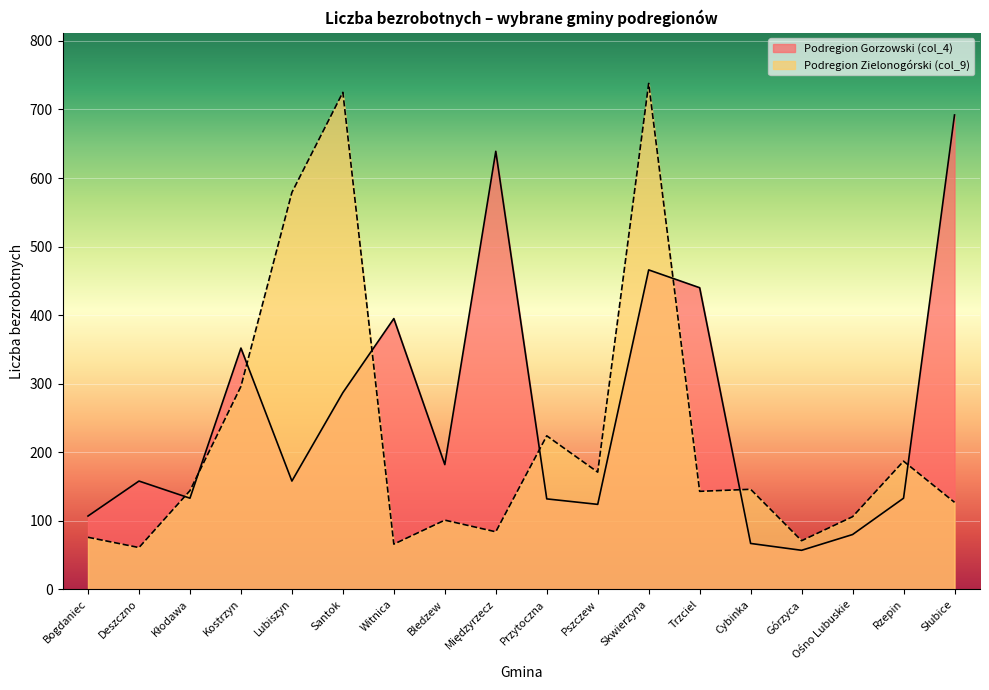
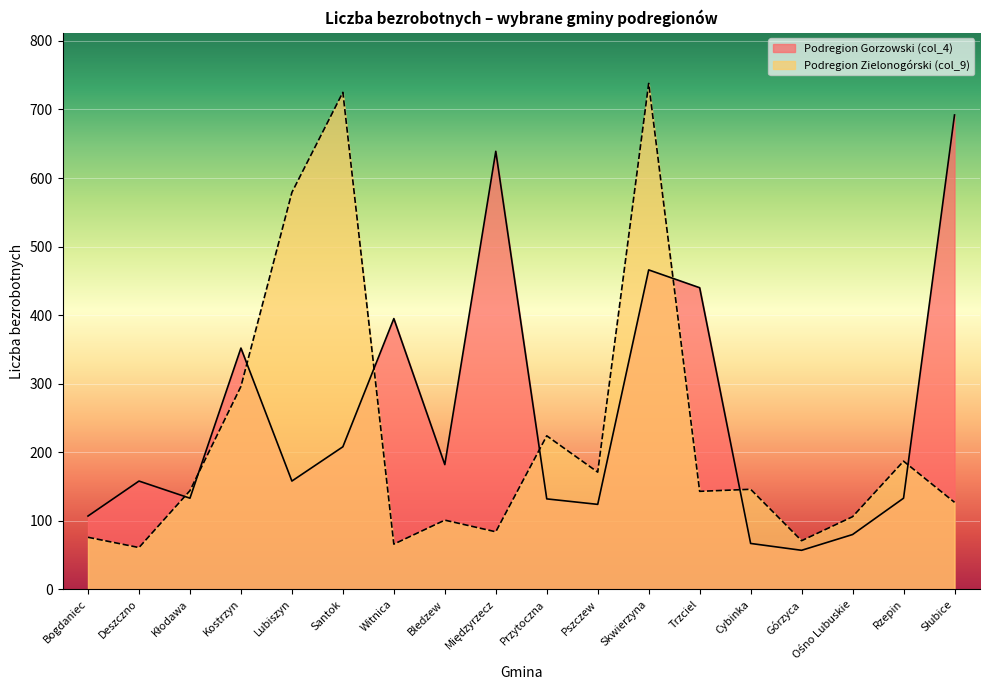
  {
    "Podregion Gorzowski (col_4)": {
      "Bogdaniec": 110,
      "Deszczno": 160,
      "Kłodawa": 130,
      "Kostrzyn": 350,
      "Lubiszyn": 160,
-     "Santok": 290,
+     "Santok": 210,
      "Witnica": 400,
      "Bledzew": 180,
      "Międzyrzecz": 640,
      "Przytoczna": 130,
      "Pszczew": 120,
      "Skwierzyna": 470,
      "Trzciel": 440,
      "Cybinka": 70,
      "Górzyca": 60,
      "Ośno Lubuskie": 80,
      "Rzepin": 130,
      "Słubice": 690
    },
    "Podregion Zielonogórski (col_9)": {
      "Bogdaniec": 80,
      "Deszczno": 60,
      "Kłodawa": 140,
      "Kostrzyn": 300,
      "Lubiszyn": 580,
      "Santok": 730,
      "Witnica": 70,
      "Bledzew": 100,
      "Międzyrzecz": 80,
      "Przytoczna": 220,
      "Pszczew": 170,
      "Skwierzyna": 740,
      "Trzciel": 140,
      "Cybinka": 150,
      "Górzyca": 70,
      "Ośno Lubuskie": 110,
      "Rzepin": 190,
      "Słubice": 130
    }
  }
